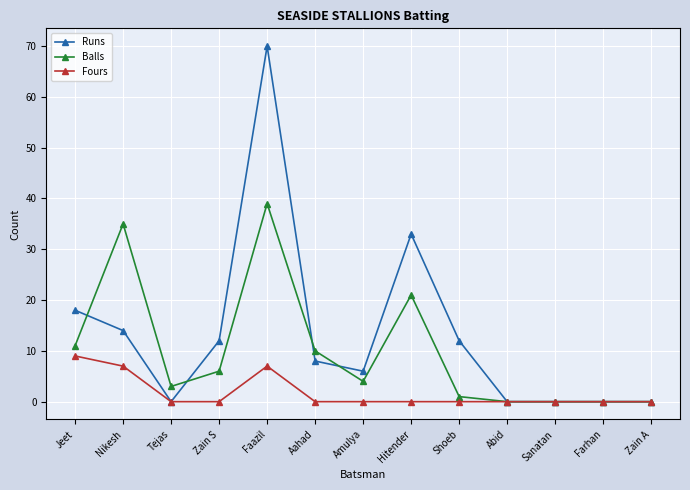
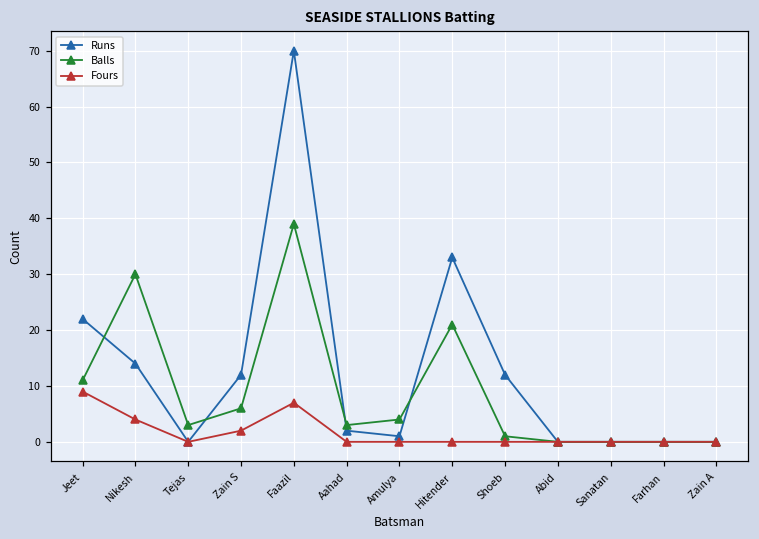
  {
    "Runs": {
-     "Jeet": 18,
+     "Jeet": 22,
      "Nikesh": 14,
      "Zain S": 12,
      "Faazil": 70,
-     "Aahad": 8,
-     "Amulya": 6,
+     "Aahad": 2,
+     "Amulya": 1,
      "Hitender": 33,
      "Shoeb": 12
    },
    "Balls": {
      "Jeet": 11,
-     "Nikesh": 35,
+     "Nikesh": 30,
      "Tejas": 3,
      "Zain S": 6,
      "Faazil": 39,
-     "Aahad": 10,
+     "Aahad": 3,
      "Amulya": 4,
      "Hitender": 21,
      "Shoeb": 1
    },
    "Fours": {
      "Jeet": 9,
-     "Nikesh": 7,
-     "Zain S": 0,
+     "Nikesh": 4,
+     "Zain S": 2,
      "Faazil": 7,
      "Aahad": 0,
      "Amulya": 0,
      "Hitender": 0,
      "Shoeb": 0
    }
  }
